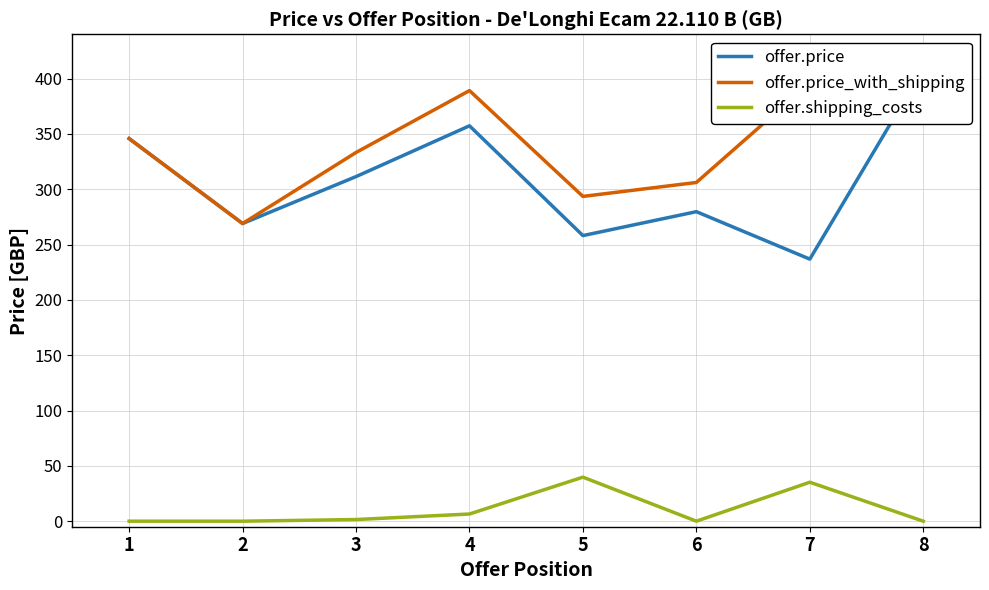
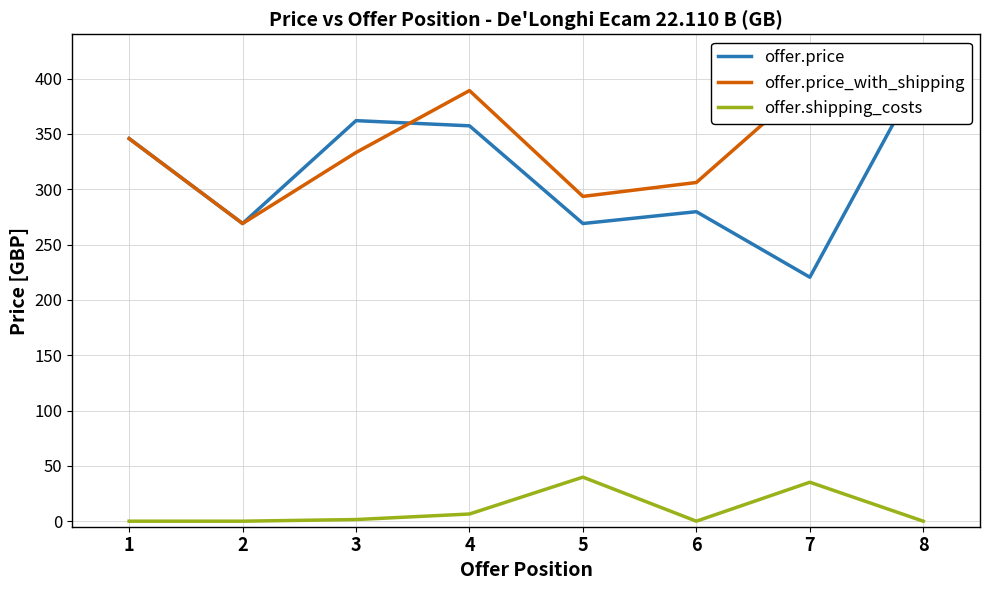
  {
    "offer.price": {
-     "3": 311,
+     "3": 362,
      "4": 357,
-     "5": 258,
+     "5": 269,
      "6": 280,
-     "7": 237
+     "7": 220
    },
    "offer.price_with_shipping": {
      "3": 333,
      "4": 389,
      "5": 294,
      "6": 306
    },
    "offer.shipping_costs": {
      "1": 0,
      "2": 0,
      "3": 1,
      "4": 6,
      "5": 40,
      "6": 0,
      "7": 35,
      "8": 0
    }
  }
